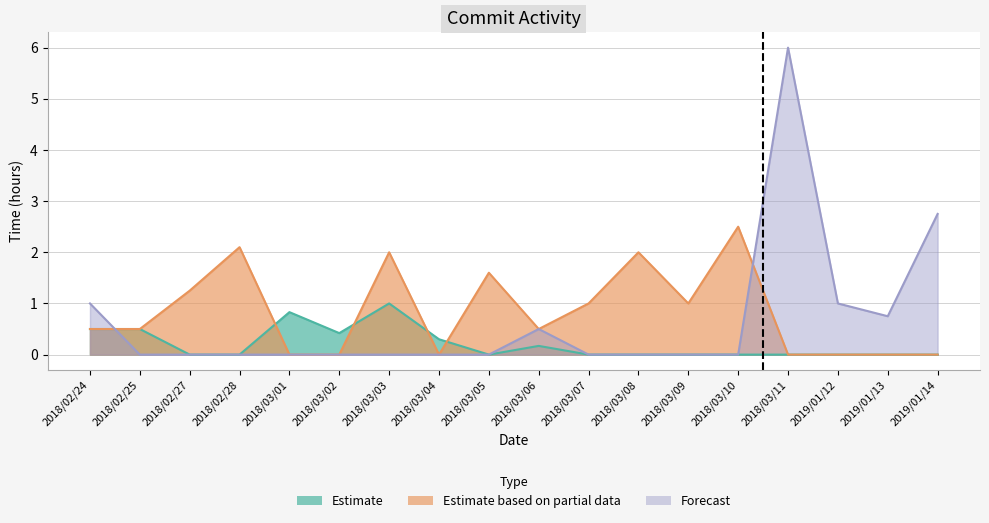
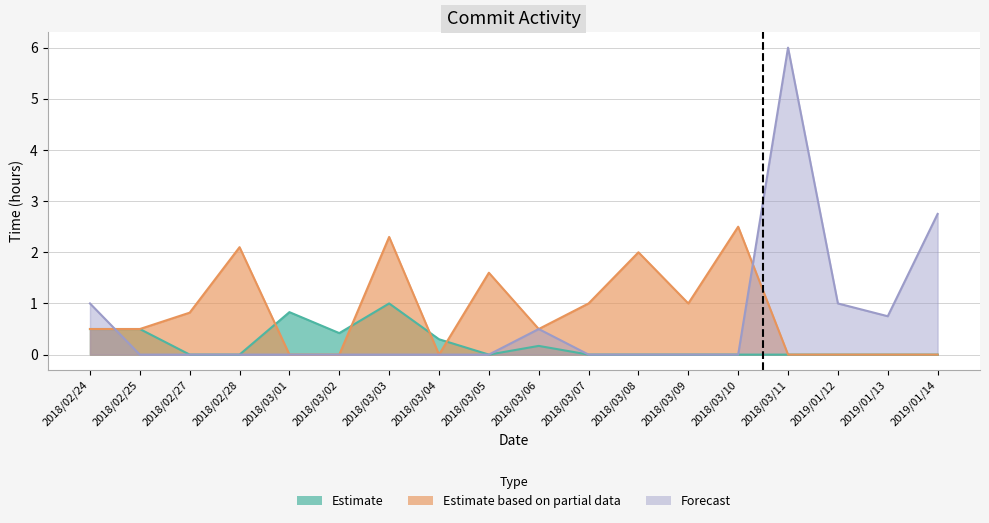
  {
    "Estimate": {
      "2018/03/01": 0.8,
      "2018/03/02": 0.4,
      "2018/03/03": 1.0,
      "2018/03/04": 0.3,
      "2018/03/06": 0.2
    },
    "Estimate based on partial data": {
-     "2018/02/27": 1.3,
+     "2018/02/27": 0.8,
      "2018/02/28": 2.1,
-     "2018/03/03": 2.0,
+     "2018/03/03": 2.3,
      "2018/03/05": 1.6,
      "2018/03/07": 1.0,
      "2018/03/08": 2.0,
      "2018/03/09": 1.0,
      "2018/03/10": 2.5
    },
    "Forecast": {
      "2018/02/24": 1.0,
      "2018/02/25": 0.0,
      "2018/03/03": 0.0,
      "2018/03/11": 6.0,
      "2019/01/12": 1.0,
      "2019/01/13": 0.8,
      "2019/01/14": 2.8
    }
  }
